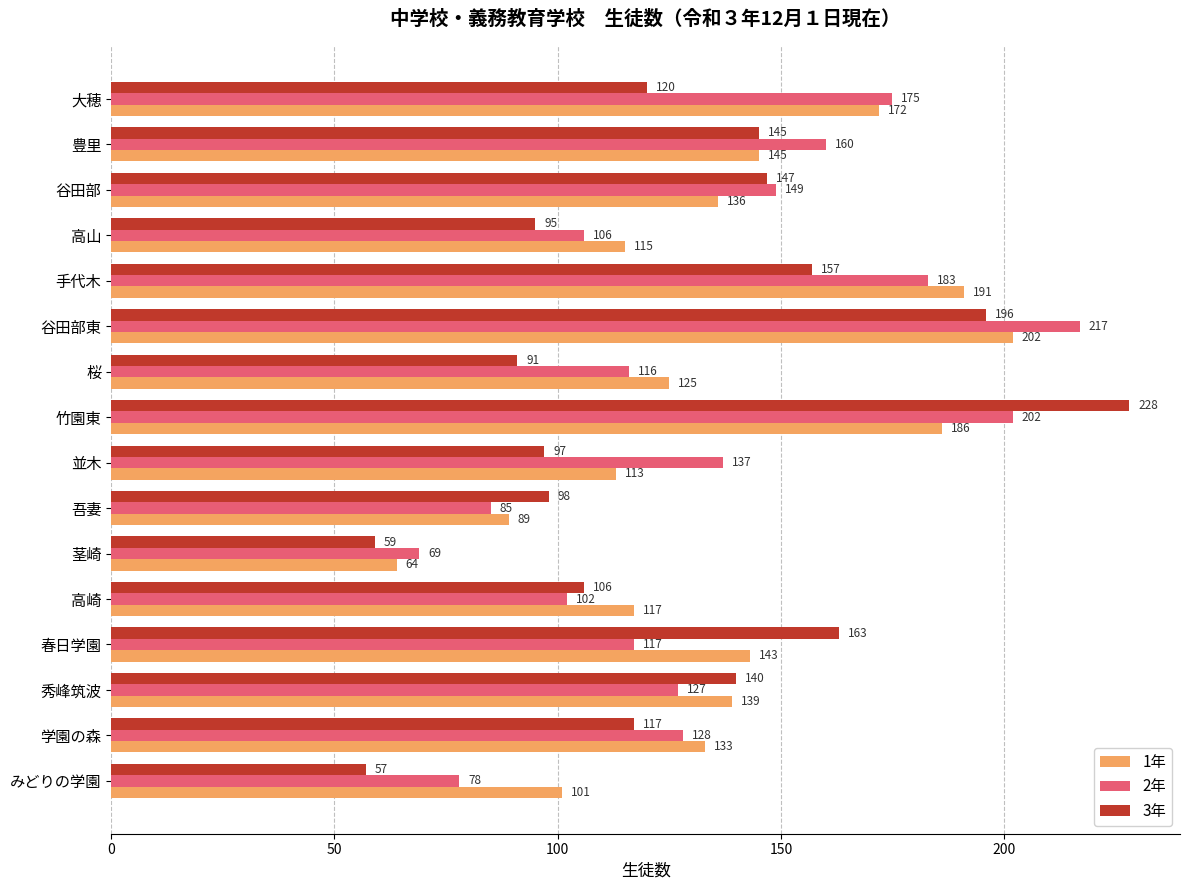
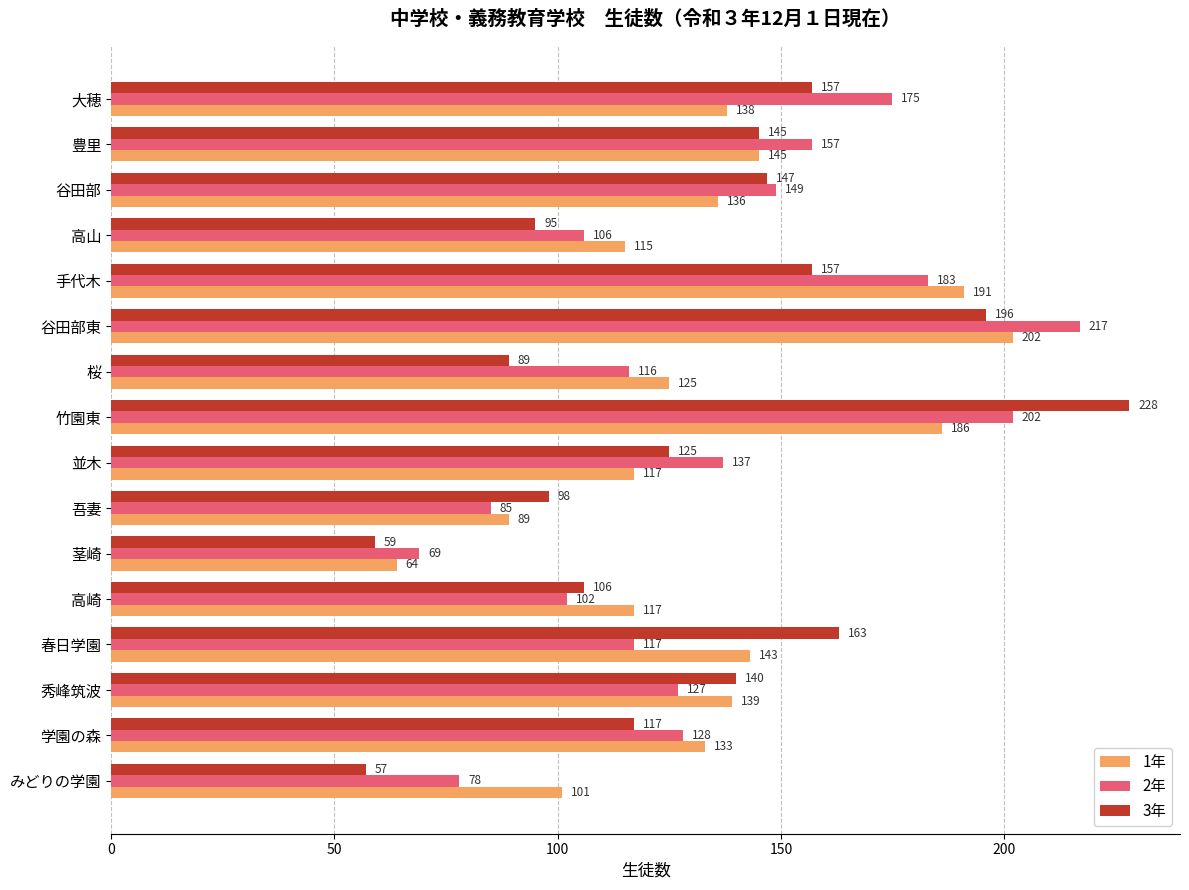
  {
    "1年": {
-     "大穂": 172,
+     "大穂": 138,
      "豊里": 145,
      "谷田部": 136,
      "高山": 115,
      "手代木": 191,
      "谷田部東": 202,
      "桜": 125,
      "竹園東": 186,
-     "並木": 113,
+     "並木": 117,
      "吾妻": 89,
      "茎崎": 64,
      "高崎": 117,
      "春日学園": 143,
      "秀峰筑波": 139,
      "学園の森": 133,
      "みどりの学園": 101
    },
    "2年": {
      "大穂": 175,
-     "豊里": 160,
+     "豊里": 157,
      "谷田部": 149,
      "高山": 106,
      "手代木": 183,
      "谷田部東": 217,
      "桜": 116,
      "竹園東": 202,
      "並木": 137,
      "吾妻": 85,
      "茎崎": 69,
      "高崎": 102,
      "春日学園": 117,
      "秀峰筑波": 127,
      "学園の森": 128,
      "みどりの学園": 78
    },
    "3年": {
-     "大穂": 120,
+     "大穂": 157,
      "豊里": 145,
      "谷田部": 147,
      "高山": 95,
      "手代木": 157,
      "谷田部東": 196,
-     "桜": 91,
+     "桜": 89,
      "竹園東": 228,
-     "並木": 97,
+     "並木": 125,
      "吾妻": 98,
      "茎崎": 59,
      "高崎": 106,
      "春日学園": 163,
      "秀峰筑波": 140,
      "学園の森": 117,
      "みどりの学園": 57
    }
  }
